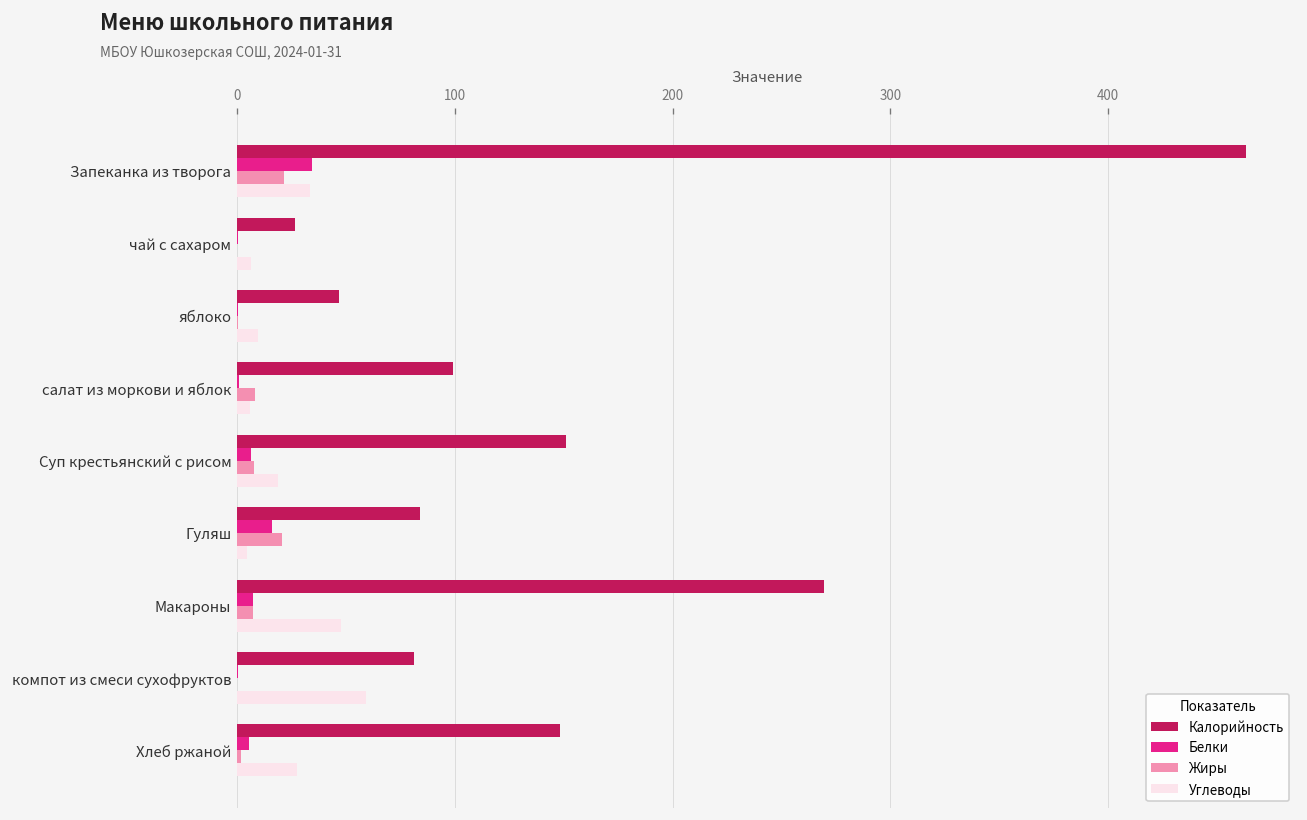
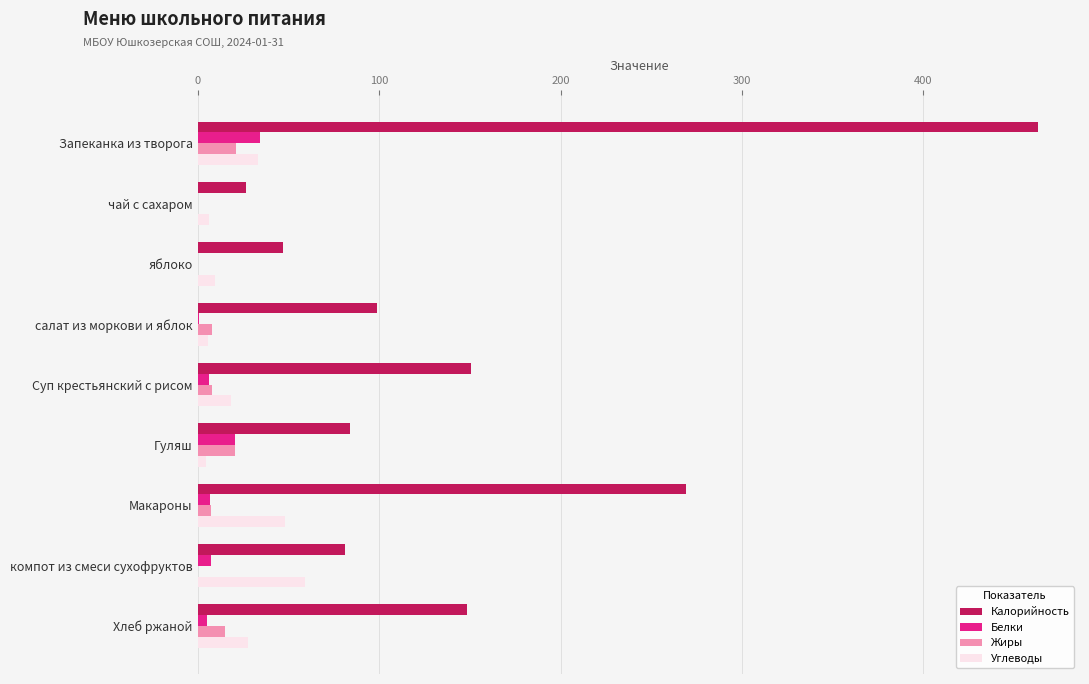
  {
    "Калорийность": {
      "Запеканка из творога": 463,
      "чай с сахаром": 27,
      "яблоко": 47,
      "салат из моркови и яблок": 99,
      "Суп крестьянский с рисом": 151,
      "Гуляш": 84,
      "Макароны": 269,
      "компот из смеси сухофруктов": 81,
      "Хлеб ржаной": 148
    },
    "Белки": {
      "Запеканка из творога": 34,
      "Суп крестьянский с рисом": 6,
-     "Гуляш": 16,
+     "Гуляш": 20,
      "Макароны": 7,
-     "компот из смеси сухофруктов": 1,
+     "компот из смеси сухофруктов": 8,
      "Хлеб ржаной": 5
    },
    "Жиры": {
      "Запеканка из творога": 21,
      "чай с сахаром": 0,
      "салат из моркови и яблок": 8,
      "Суп крестьянский с рисом": 8,
      "Гуляш": 20,
      "Макароны": 7,
      "компот из смеси сухофруктов": 0,
-     "Хлеб ржаной": 2
+     "Хлеб ржаной": 15
    },
    "Углеводы": {
      "Запеканка из творога": 33,
      "чай с сахаром": 7,
      "яблоко": 10,
      "салат из моркови и яблок": 6,
      "Суп крестьянский с рисом": 19,
      "Гуляш": 5,
      "Макароны": 48,
      "компот из смеси сухофруктов": 59,
      "Хлеб ржаной": 28
    }
  }
